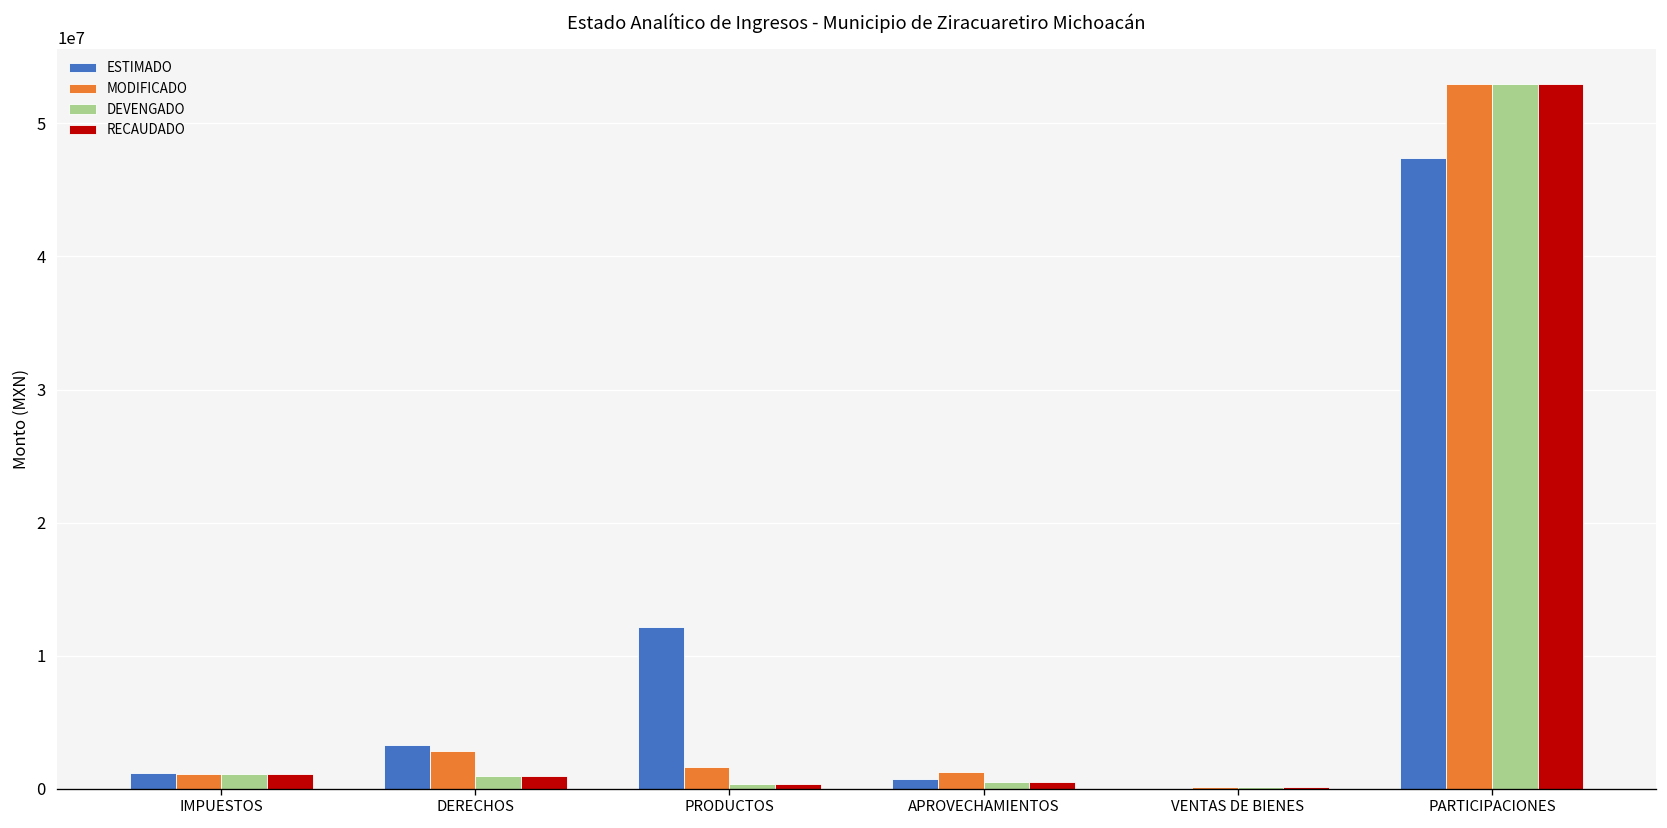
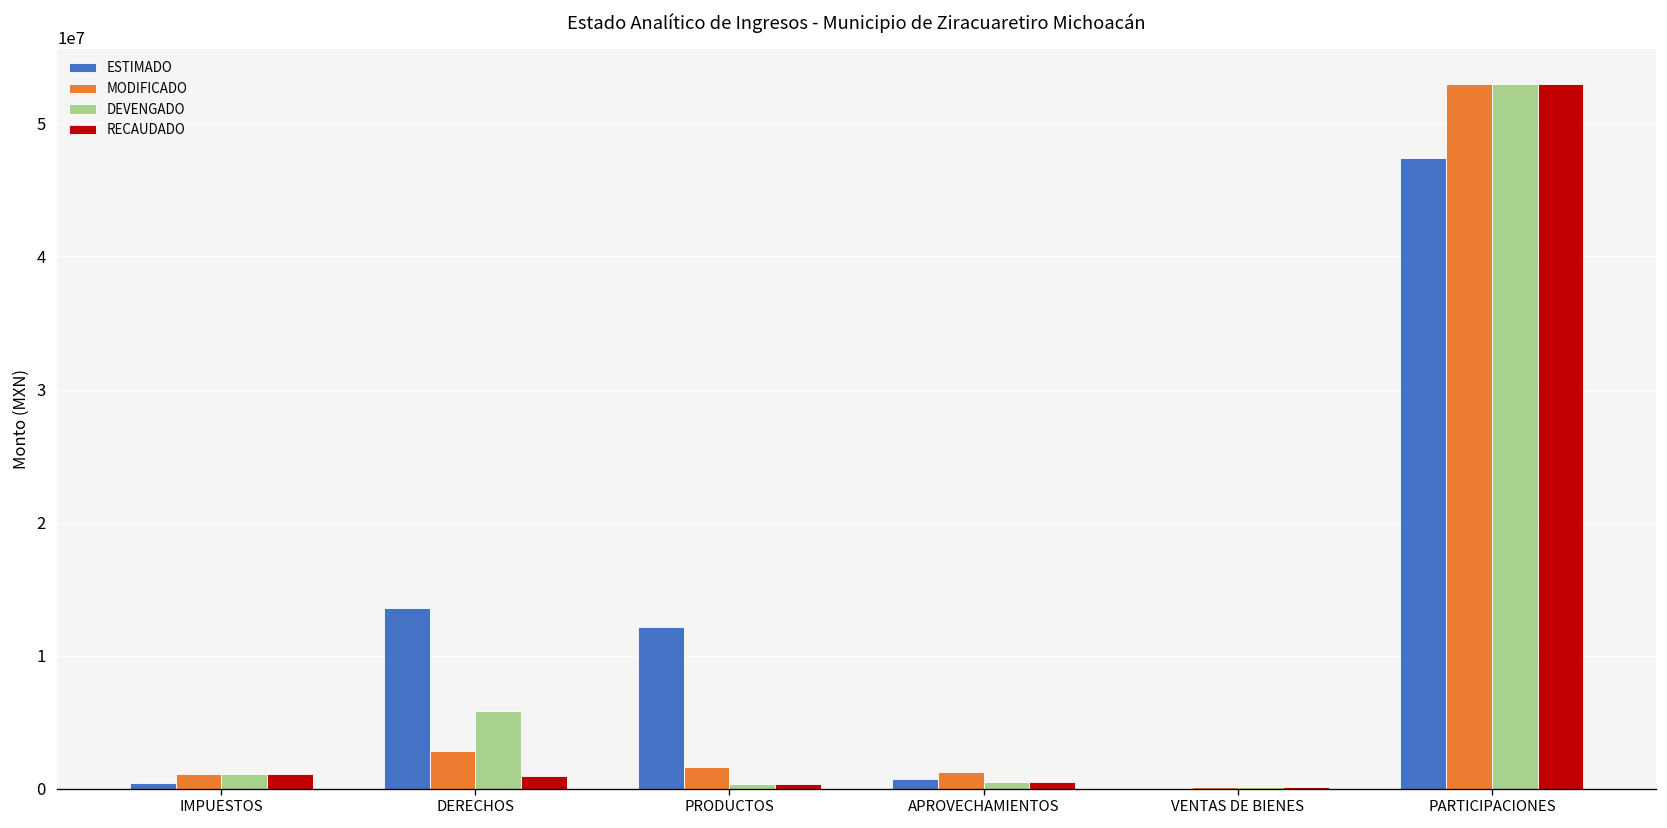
  {
    "ESTIMADO": {
-     "IMPUESTOS": 1200000,
-     "DERECHOS": 3300000,
+     "IMPUESTOS": 400000,
+     "DERECHOS": 13600000,
      "PRODUCTOS": 12200000,
      "APROVECHAMIENTOS": 700000,
      "VENTAS DE BIENES": 0,
      "PARTICIPACIONES": 47400000
    },
    "MODIFICADO": {
      "IMPUESTOS": 1100000,
      "DERECHOS": 2900000,
      "PRODUCTOS": 1600000,
      "APROVECHAMIENTOS": 1300000,
      "PARTICIPACIONES": 52900000
    },
    "DEVENGADO": {
      "IMPUESTOS": 1100000,
-     "DERECHOS": 1000000,
+     "DERECHOS": 5900000,
      "PRODUCTOS": 400000,
      "APROVECHAMIENTOS": 500000,
      "PARTICIPACIONES": 52900000
    },
    "RECAUDADO": {
      "IMPUESTOS": 1100000,
      "DERECHOS": 1000000,
      "PRODUCTOS": 400000,
      "APROVECHAMIENTOS": 500000,
      "PARTICIPACIONES": 52900000
    }
  }
